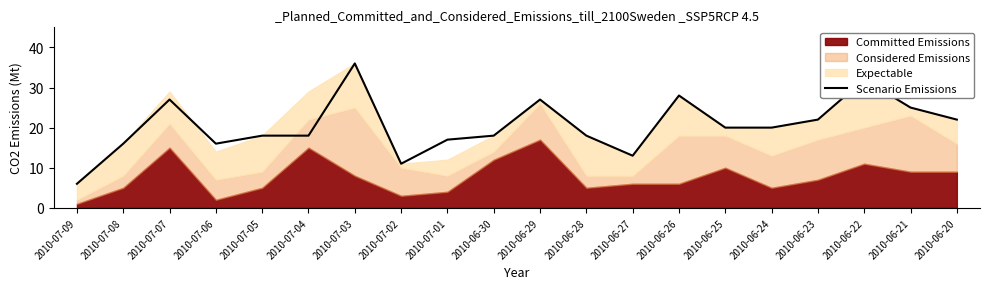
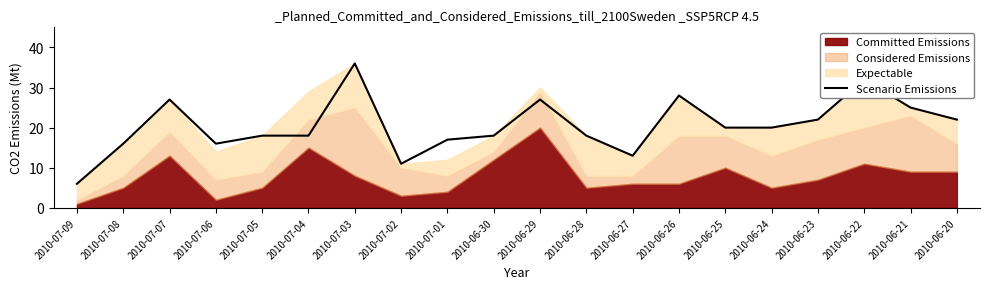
  {
    "Committed Emissions": {
      "2010-07-09": 1,
      "2010-07-08": 5,
-     "2010-07-07": 15,
+     "2010-07-07": 13,
      "2010-07-06": 2,
      "2010-07-05": 5,
      "2010-07-04": 15,
      "2010-07-03": 8,
      "2010-07-02": 3,
      "2010-07-01": 4,
      "2010-06-30": 12,
-     "2010-06-29": 17,
+     "2010-06-29": 20,
      "2010-06-28": 5,
      "2010-06-27": 6,
      "2010-06-26": 6,
      "2010-06-25": 10,
      "2010-06-24": 5,
      "2010-06-23": 7,
      "2010-06-22": 11,
      "2010-06-21": 9,
      "2010-06-20": 9
    },
    "Scenario Emissions": {
      "2010-07-06": 16,
      "2010-07-04": 18,
      "2010-07-01": 17
    }
  }
